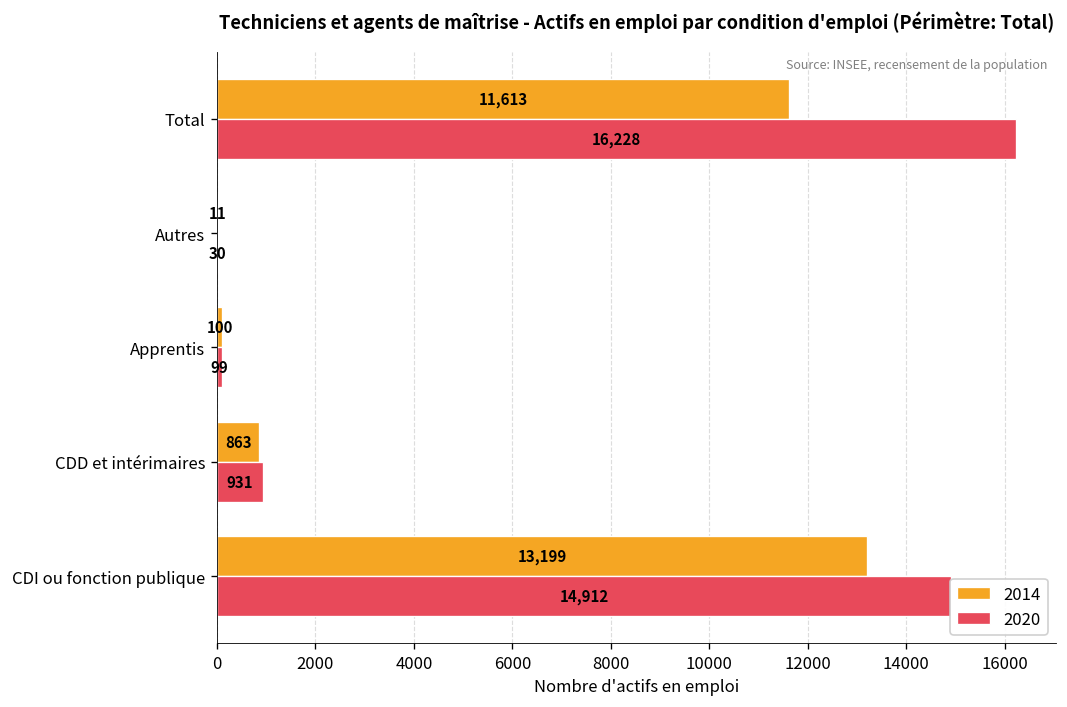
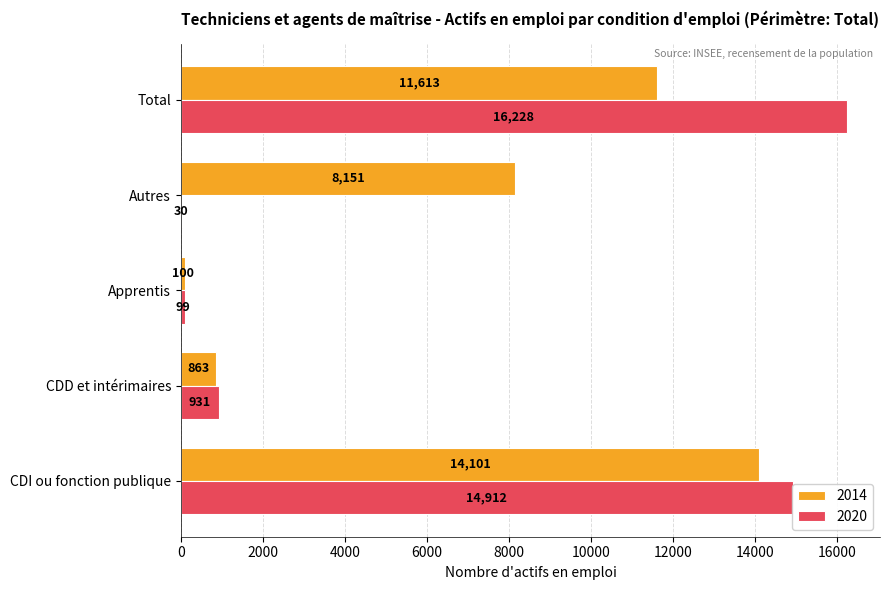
  {
    "2014": {
      "Total": "11,613",
-     "Autres": "11",
+     "Autres": "8,151",
      "Apprentis": "100",
      "CDD et intérimaires": "863",
-     "CDI ou fonction publique": "13,199"
+     "CDI ou fonction publique": "14,101"
    },
    "2020": {
      "Total": "16,228",
      "Autres": "30",
      "Apprentis": "99",
      "CDD et intérimaires": "931"
    }
  }
